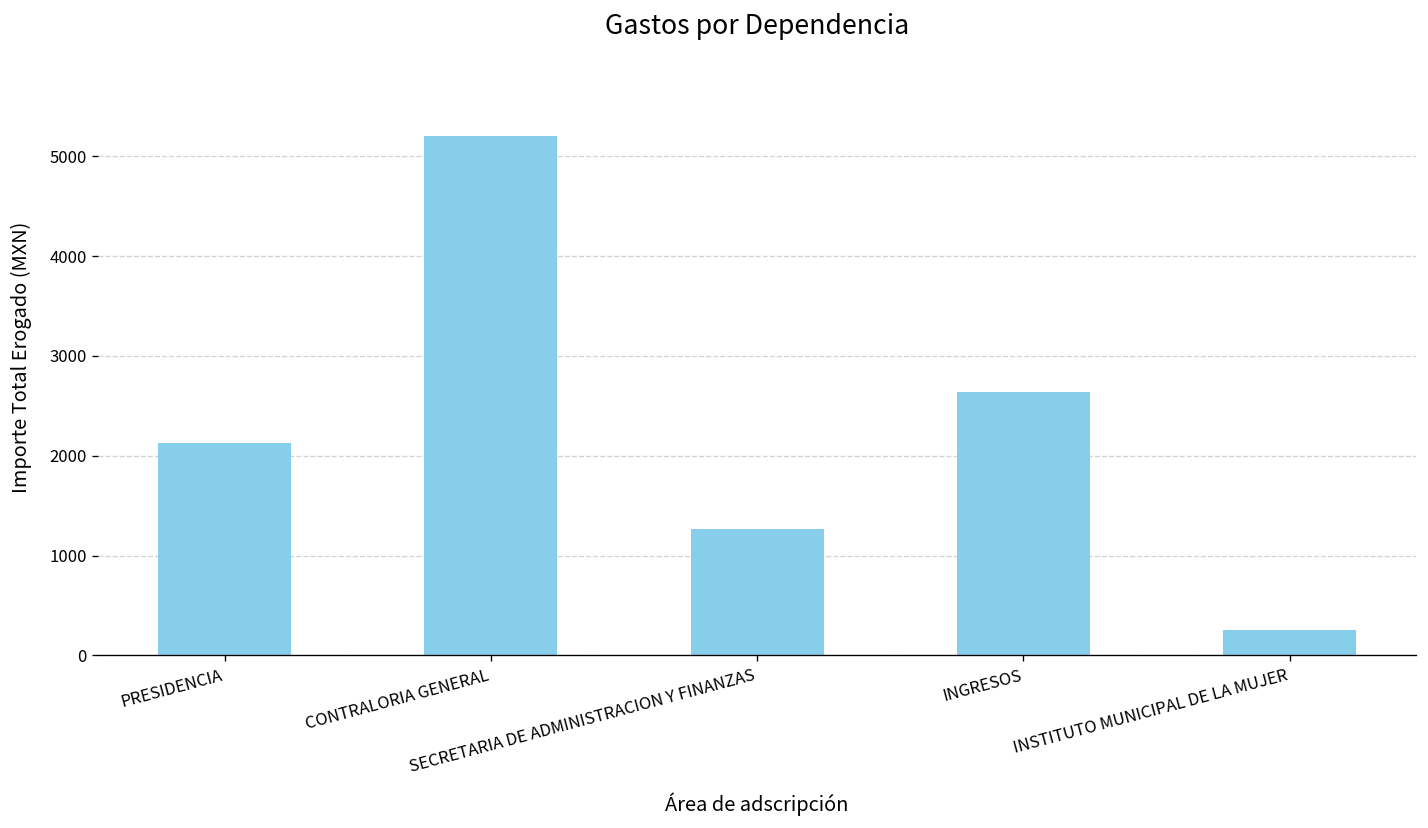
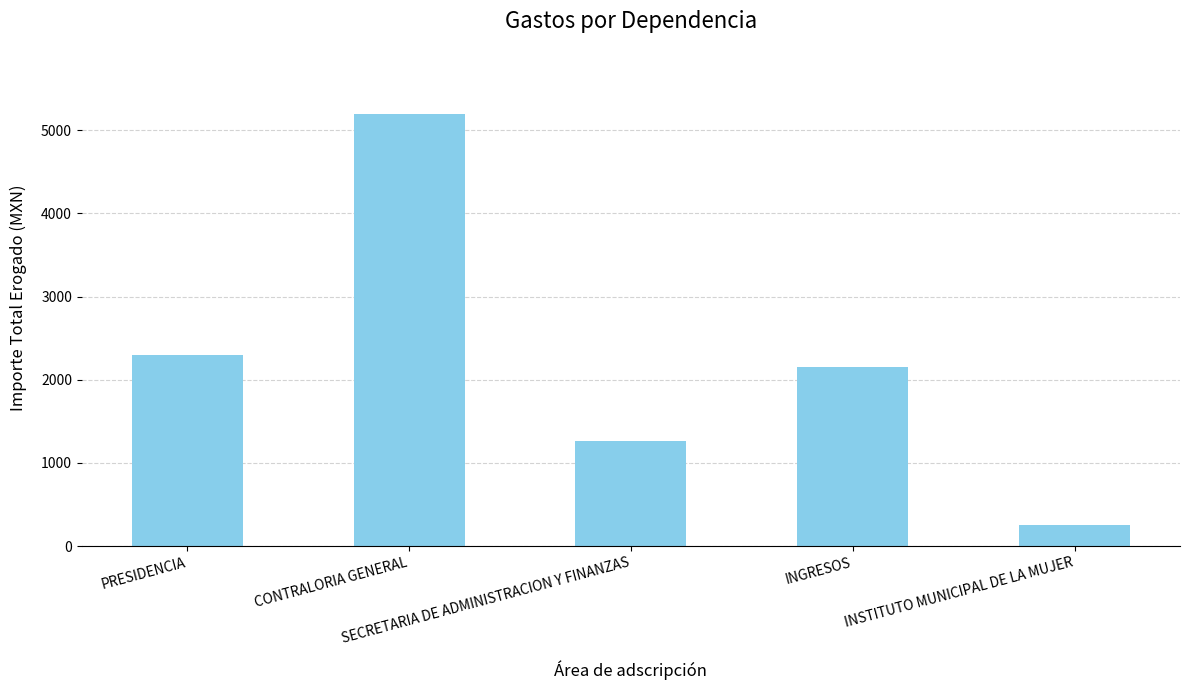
  {
-   "PRESIDENCIA": 2100,
+   "PRESIDENCIA": 2300,
    "CONTRALORIA GENERAL": 5200,
    "SECRETARIA DE ADMINISTRACION Y FINANZAS": 1300,
-   "INGRESOS": 2600,
+   "INGRESOS": 2200,
    "INSTITUTO MUNICIPAL DE LA MUJER": 300
  }
